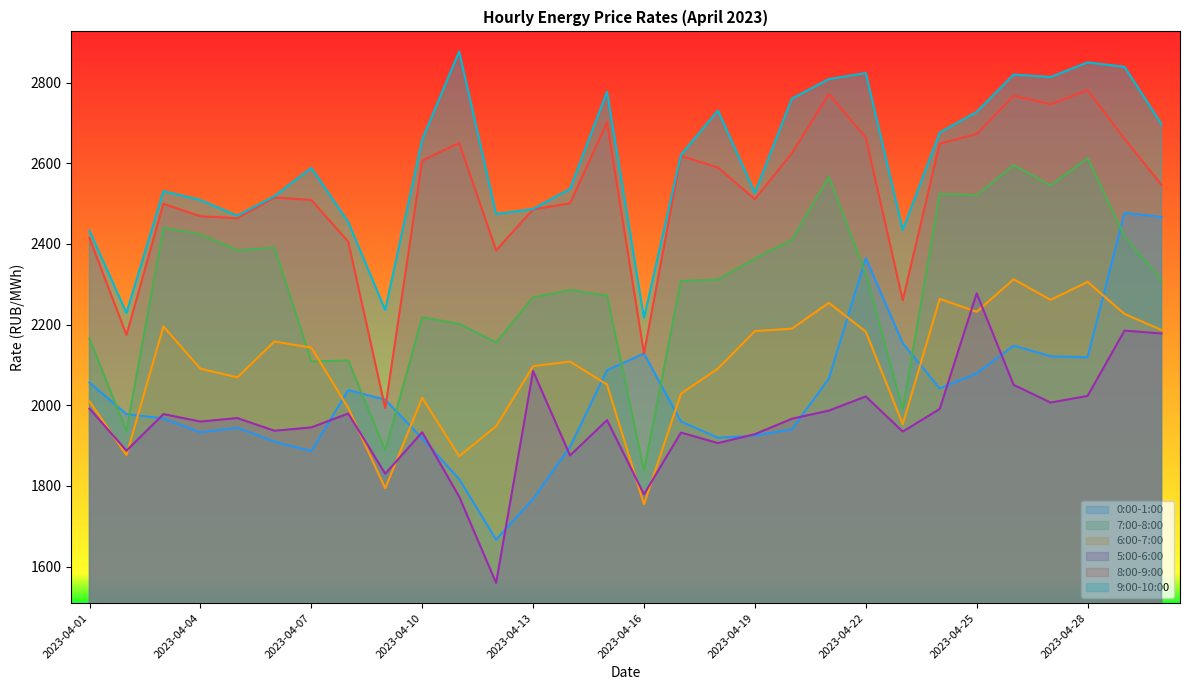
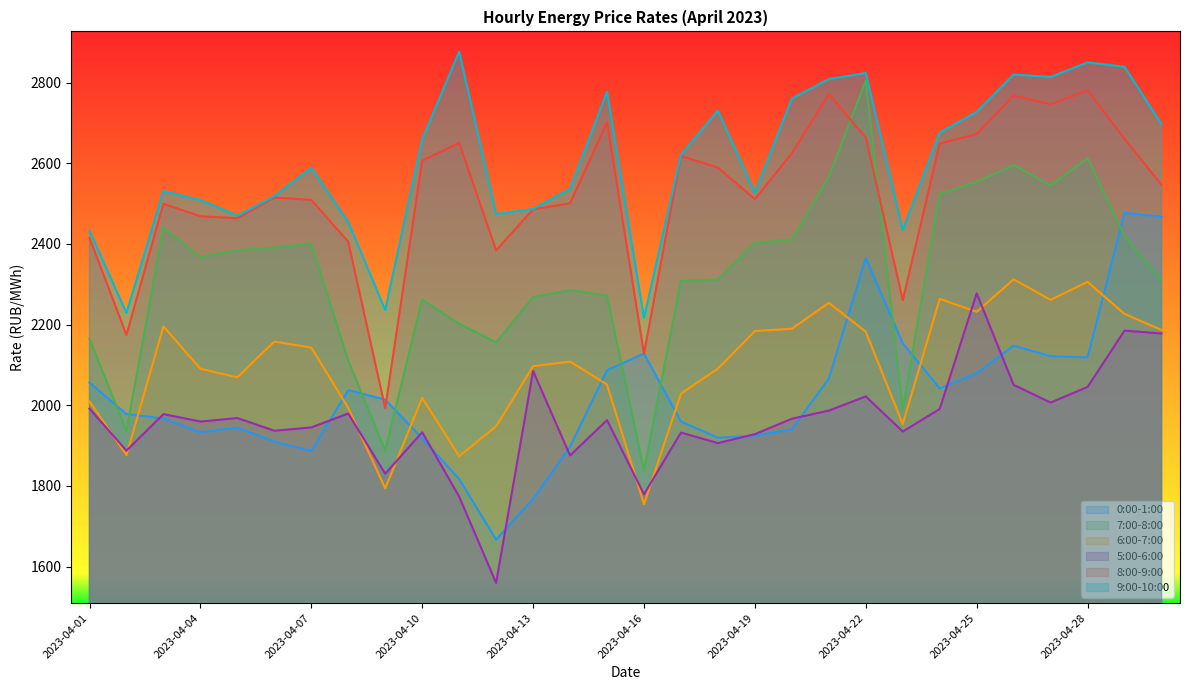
  {
    "7:00-8:00": {
      "2023-04-01": 2170,
-     "2023-04-04": 2420,
-     "2023-04-07": 2110,
-     "2023-04-10": 2220,
+     "2023-04-04": 2370,
+     "2023-04-07": 2400,
+     "2023-04-10": 2260,
      "2023-04-13": 2270,
      "2023-04-16": 1840,
-     "2023-04-19": 2360,
-     "2023-04-22": 2330,
-     "2023-04-25": 2520,
+     "2023-04-19": 2400,
+     "2023-04-22": 2810,
+     "2023-04-25": 2550,
      "2023-04-28": 2610
    },
    "5:00-6:00": {
      "2023-04-01": 1990,
      "2023-04-04": 1960,
      "2023-04-07": 1950,
      "2023-04-10": 1930,
      "2023-04-13": 2090,
      "2023-04-16": 1780,
      "2023-04-22": 2020,
      "2023-04-25": 2280,
-     "2023-04-28": 2020
+     "2023-04-28": 2050
    }
  }
